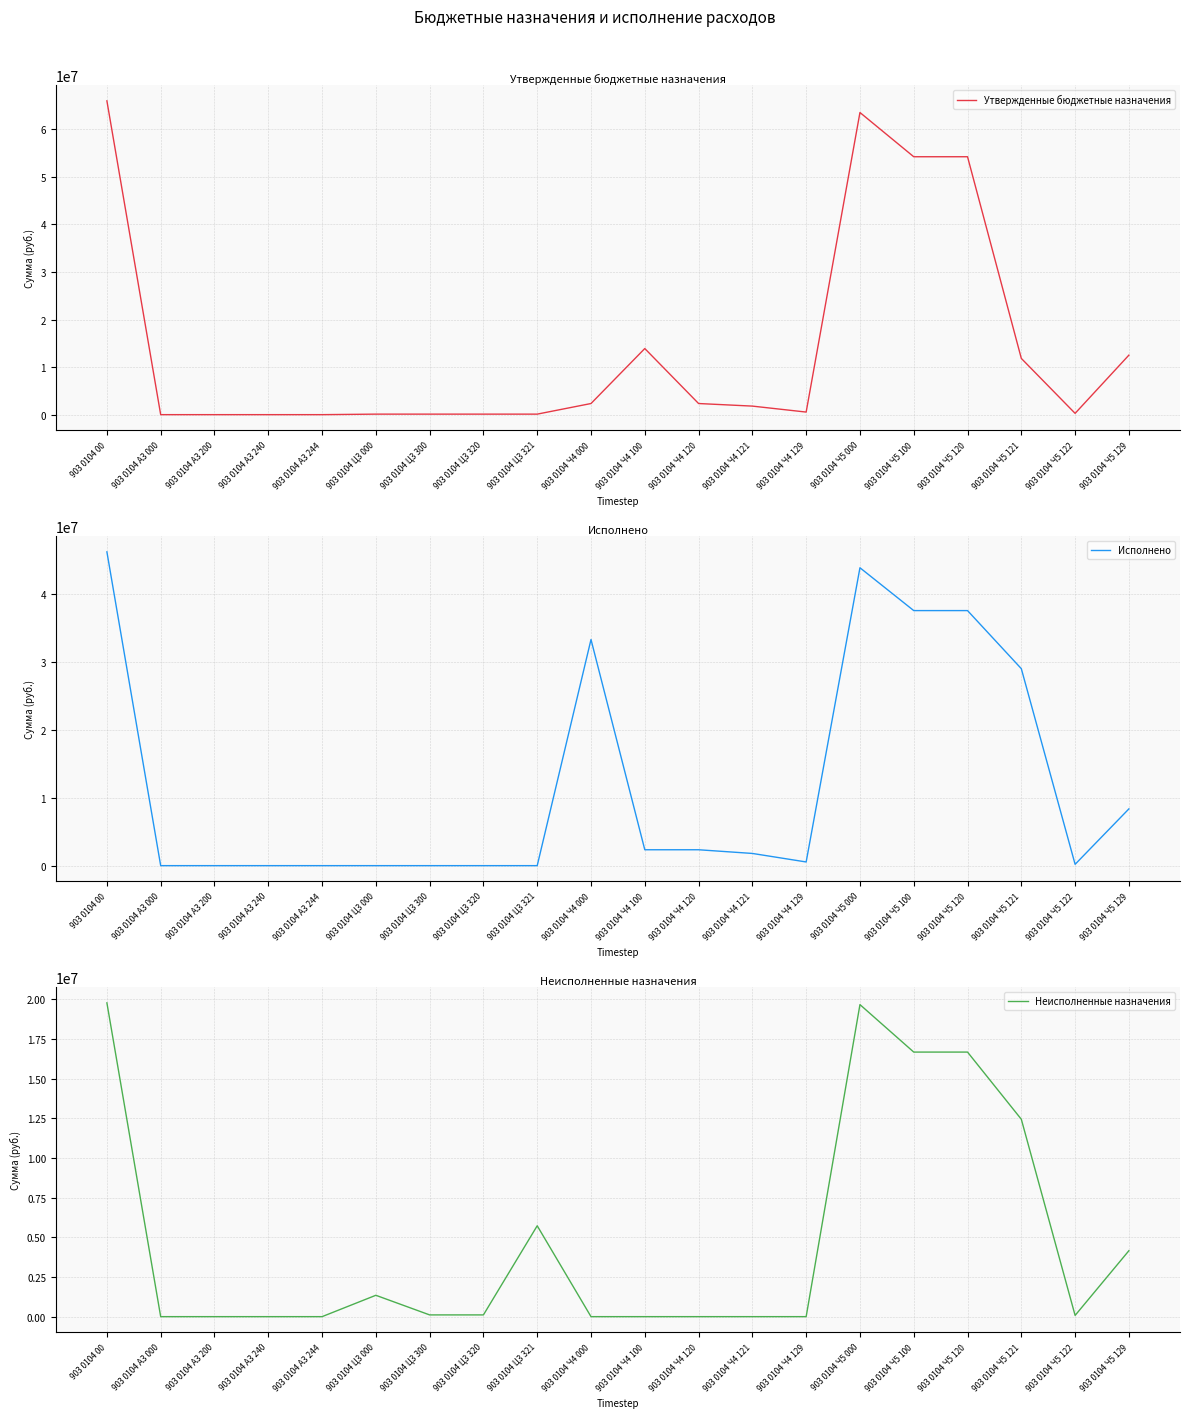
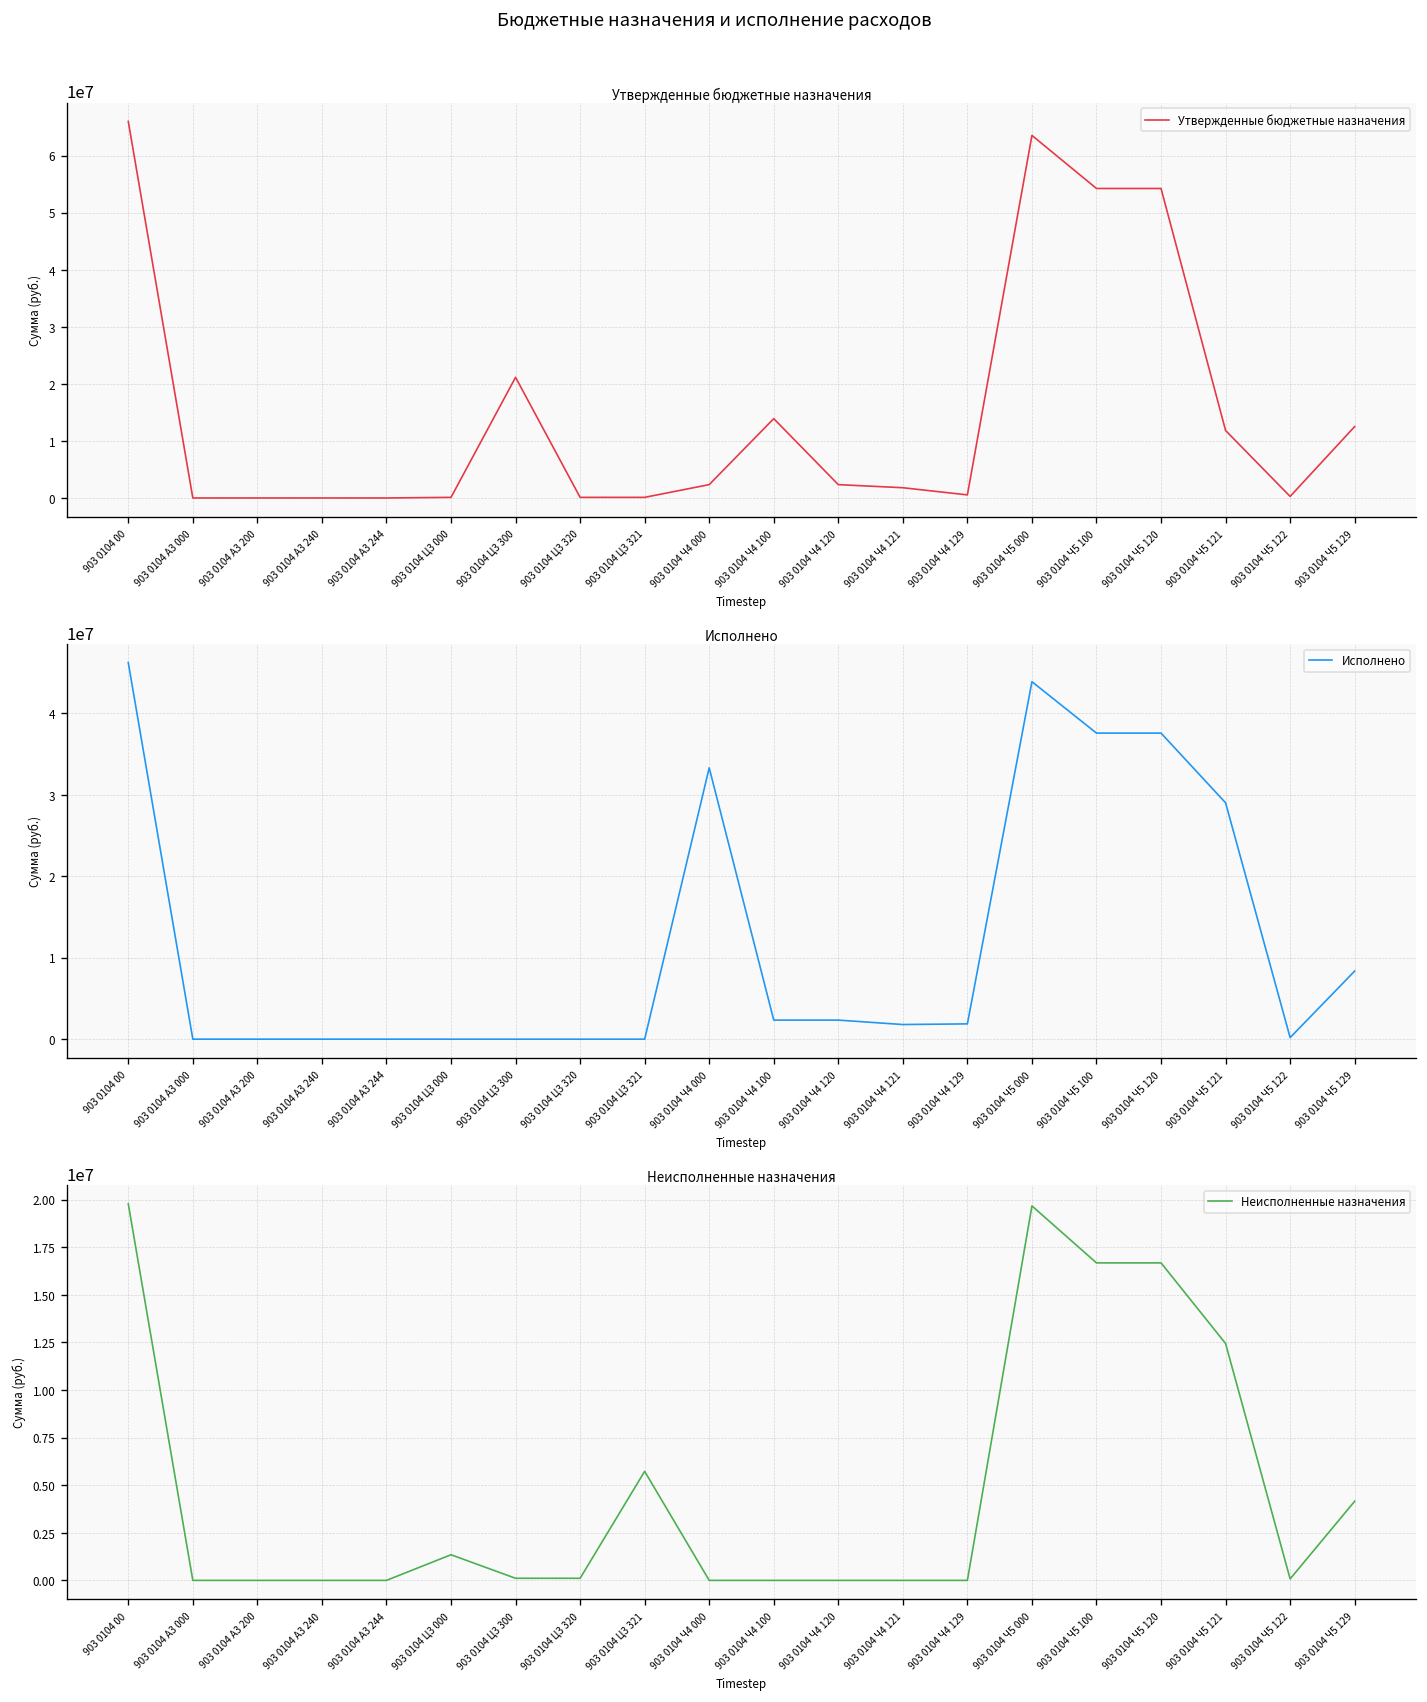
  {
    "Утвержденные бюджетные назначения": {
      "903 0104 00": 66000000,
      "903 0104 A3 000": 0,
      "903 0104 A3 200": 0,
      "903 0104 A3 240": 0,
      "903 0104 A3 244": 0,
      "903 0104 Ц3 000": 0,
-     "903 0104 Ц3 300": 0,
+     "903 0104 Ц3 300": 21000000,
      "903 0104 Ц3 320": 0,
      "903 0104 Ц3 321": 0,
      "903 0104 Ч4 000": 2000000,
      "903 0104 Ч4 100": 14000000,
      "903 0104 Ч4 120": 2000000,
      "903 0104 Ч4 121": 2000000,
      "903 0104 Ч4 129": 1000000,
      "903 0104 Ч5 000": 64000000,
      "903 0104 Ч5 100": 54000000,
      "903 0104 Ч5 120": 54000000,
      "903 0104 Ч5 121": 12000000,
      "903 0104 Ч5 122": 0,
      "903 0104 Ч5 129": 13000000
    },
    "Исполнено": {
      "903 0104 00": 46000000,
      "903 0104 A3 000": 0,
      "903 0104 A3 200": 0,
      "903 0104 A3 240": 0,
      "903 0104 A3 244": 0,
      "903 0104 Ц3 000": 0,
      "903 0104 Ц3 300": 0,
      "903 0104 Ц3 320": 0,
      "903 0104 Ц3 321": 0,
      "903 0104 Ч4 000": 33000000,
      "903 0104 Ч4 100": 2000000,
      "903 0104 Ч4 120": 2000000,
      "903 0104 Ч4 121": 2000000,
-     "903 0104 Ч4 129": 1000000,
+     "903 0104 Ч4 129": 2000000,
      "903 0104 Ч5 000": 44000000,
      "903 0104 Ч5 100": 38000000,
      "903 0104 Ч5 120": 38000000,
      "903 0104 Ч5 121": 29000000,
      "903 0104 Ч5 122": 0,
      "903 0104 Ч5 129": 8000000
    },
    "Неисполненные назначения": {
      "903 0104 00": 19800000,
      "903 0104 A3 000": 0,
      "903 0104 A3 200": 0,
      "903 0104 A3 240": 0,
      "903 0104 A3 244": 0,
      "903 0104 Ц3 000": 1300000,
      "903 0104 Ц3 300": 100000,
      "903 0104 Ц3 320": 100000,
      "903 0104 Ц3 321": 5700000,
      "903 0104 Ч4 000": 0,
      "903 0104 Ч4 100": 0,
      "903 0104 Ч4 120": 0,
      "903 0104 Ч4 121": 0,
      "903 0104 Ч4 129": 0,
      "903 0104 Ч5 000": 19700000,
      "903 0104 Ч5 100": 16700000,
      "903 0104 Ч5 120": 16700000,
      "903 0104 Ч5 121": 12400000,
      "903 0104 Ч5 122": 100000,
      "903 0104 Ч5 129": 4200000
    }
  }
